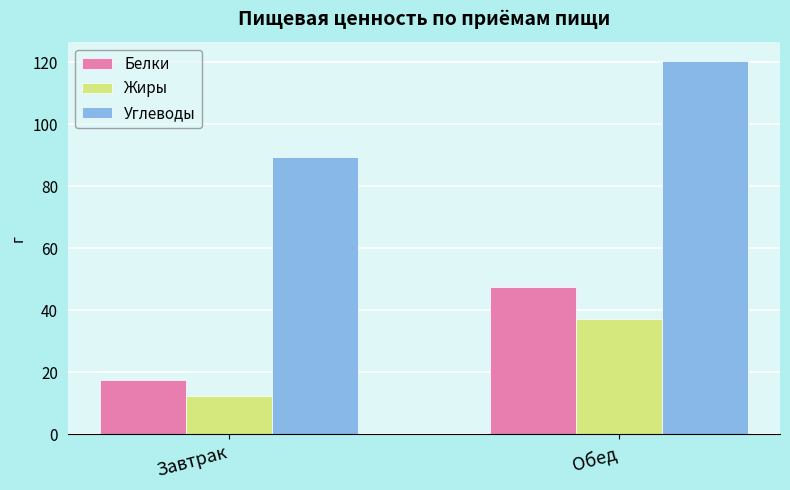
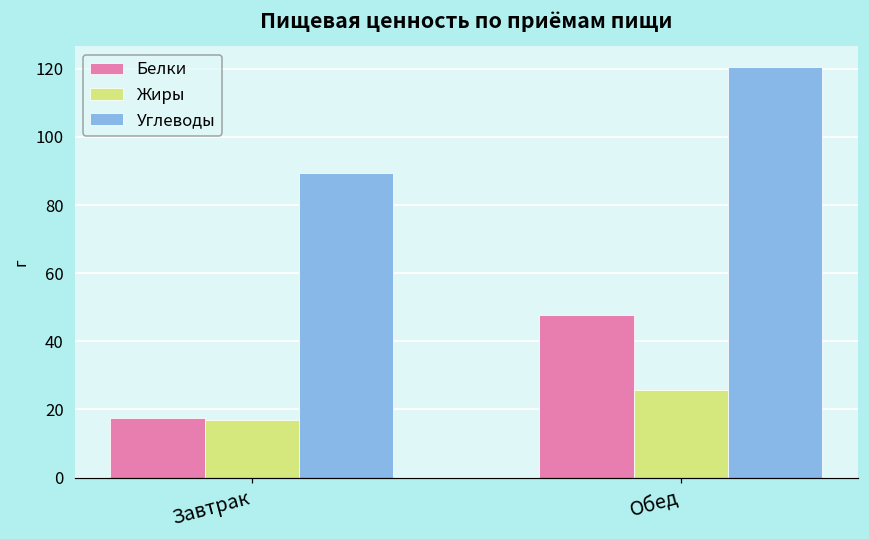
  {
    "Белки": {
      "Завтрак": 17,
      "Обед": 48
    },
    "Жиры": {
-     "Завтрак": 12,
-     "Обед": 37
+     "Завтрак": 17,
+     "Обед": 26
    },
    "Углеводы": {
      "Завтрак": 90,
      "Обед": 121
    }
  }
